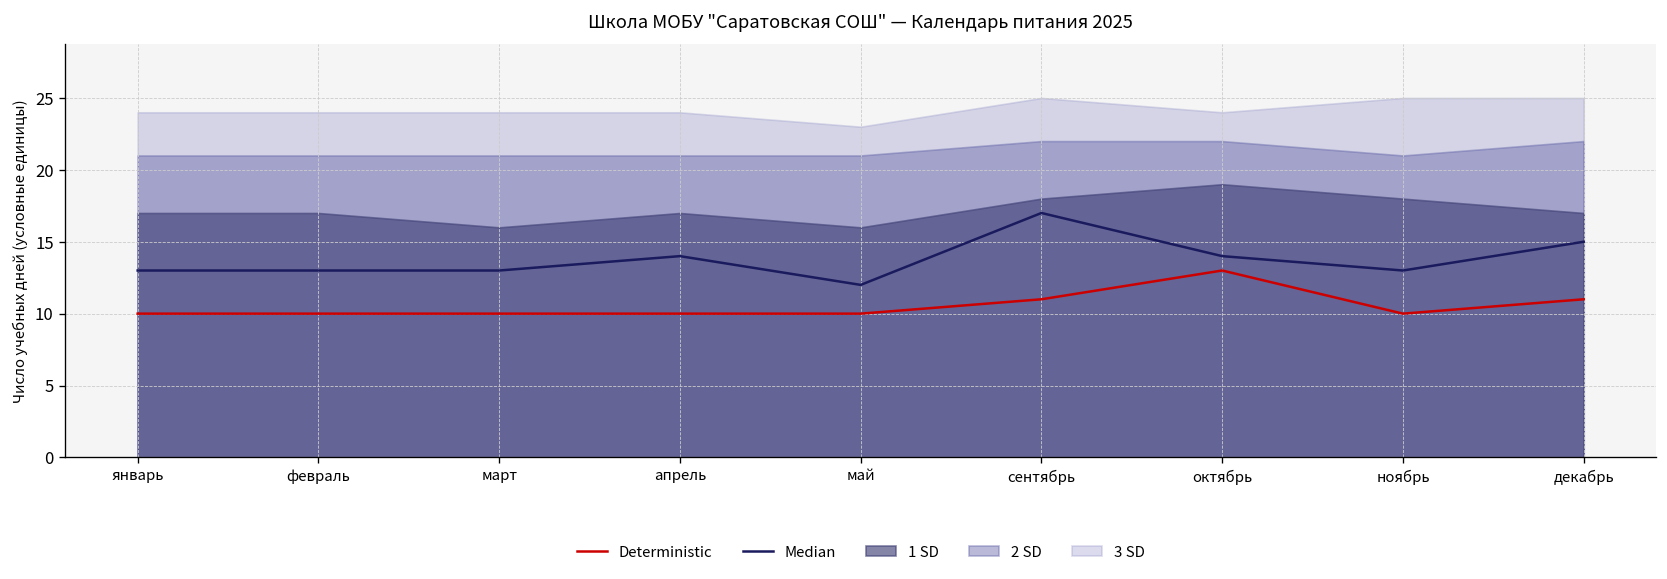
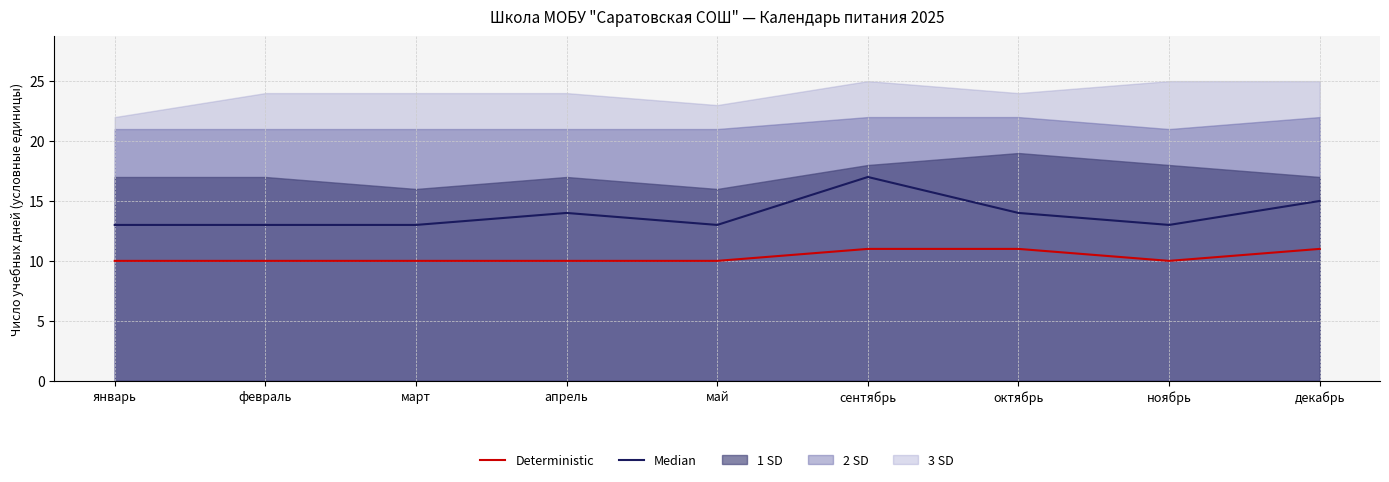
  {
    "3 SD": {
-     "январь": 24,
+     "январь": 22,
      "февраль": 24,
      "март": 24,
      "апрель": 24,
      "май": 23,
      "сентябрь": 25,
      "октябрь": 24,
      "ноябрь": 25,
      "декабрь": 25
    },
    "Median": {
      "январь": 13,
      "февраль": 13,
      "март": 13,
      "апрель": 14,
-     "май": 12,
+     "май": 13,
      "сентябрь": 17,
      "октябрь": 14,
      "ноябрь": 13,
      "декабрь": 15
    },
    "Deterministic": {
      "январь": 10,
      "февраль": 10,
      "март": 10,
      "апрель": 10,
      "май": 10,
      "сентябрь": 11,
-     "октябрь": 13,
+     "октябрь": 11,
      "ноябрь": 10,
      "декабрь": 11
    },
    "2 SD": {
      "январь": 21,
      "февраль": 21,
      "март": 21,
      "апрель": 21,
      "май": 21,
      "сентябрь": 22,
      "октябрь": 22,
      "ноябрь": 21,
      "декабрь": 22
    },
    "1 SD": {
      "январь": 17,
      "февраль": 17,
      "март": 16,
      "апрель": 17,
      "май": 16,
      "сентябрь": 18,
      "октябрь": 19,
      "ноябрь": 18,
      "декабрь": 17
    }
  }
